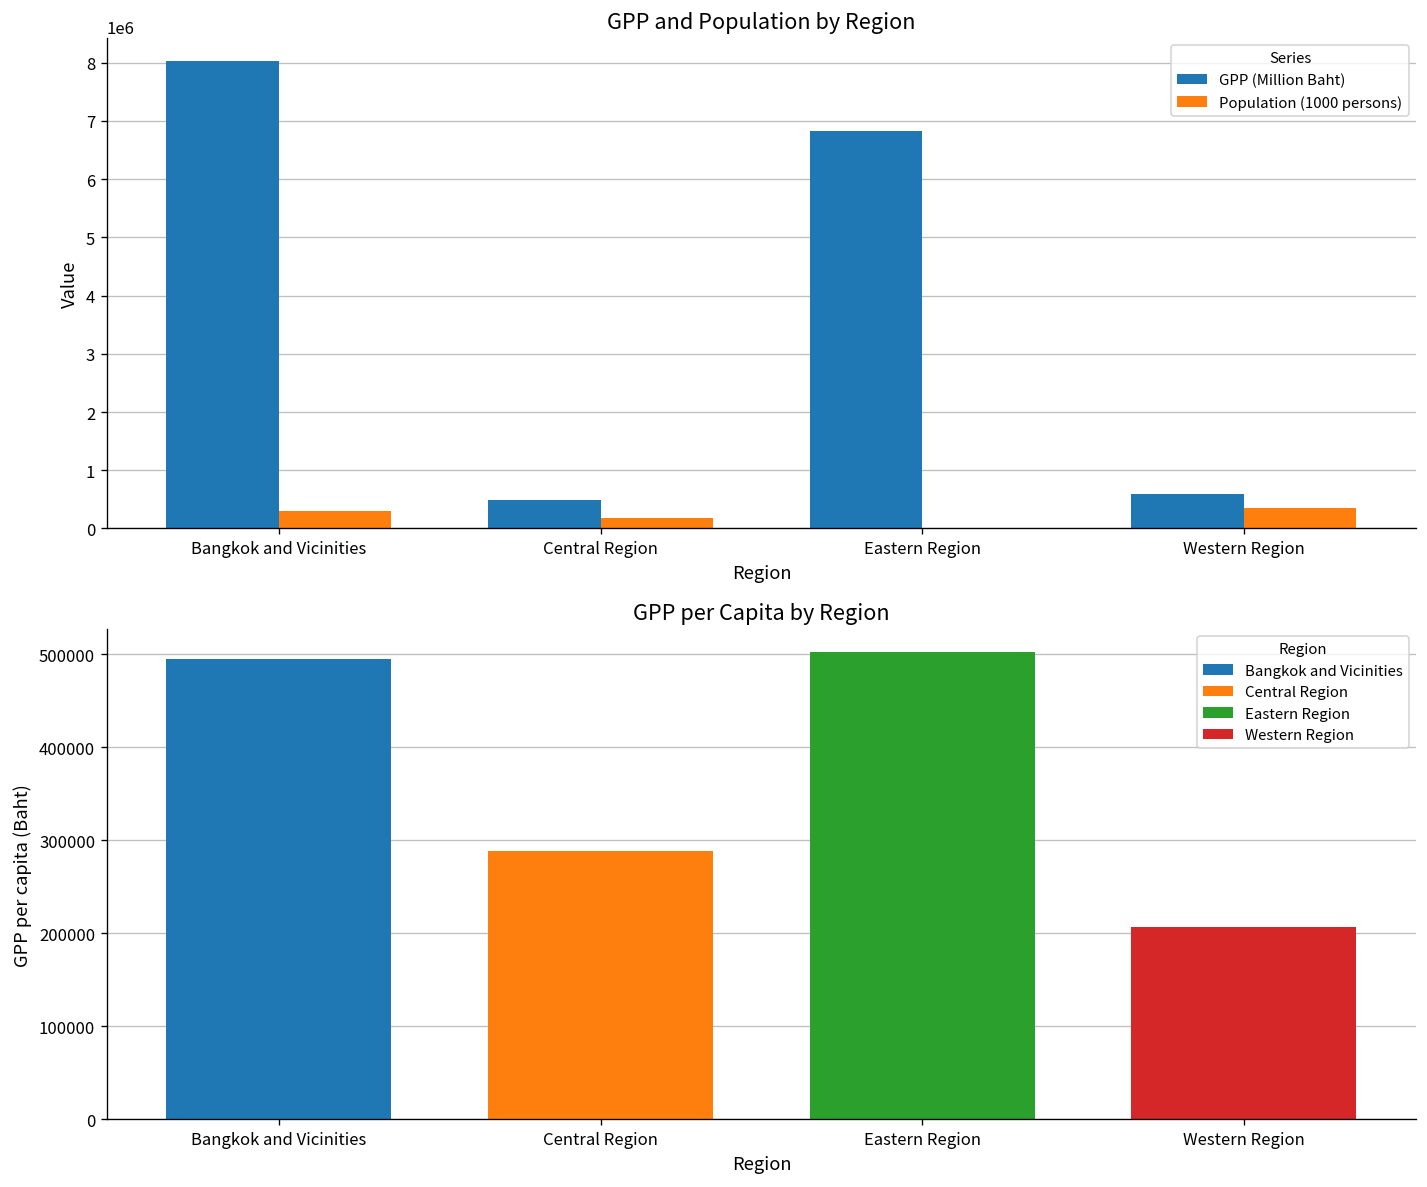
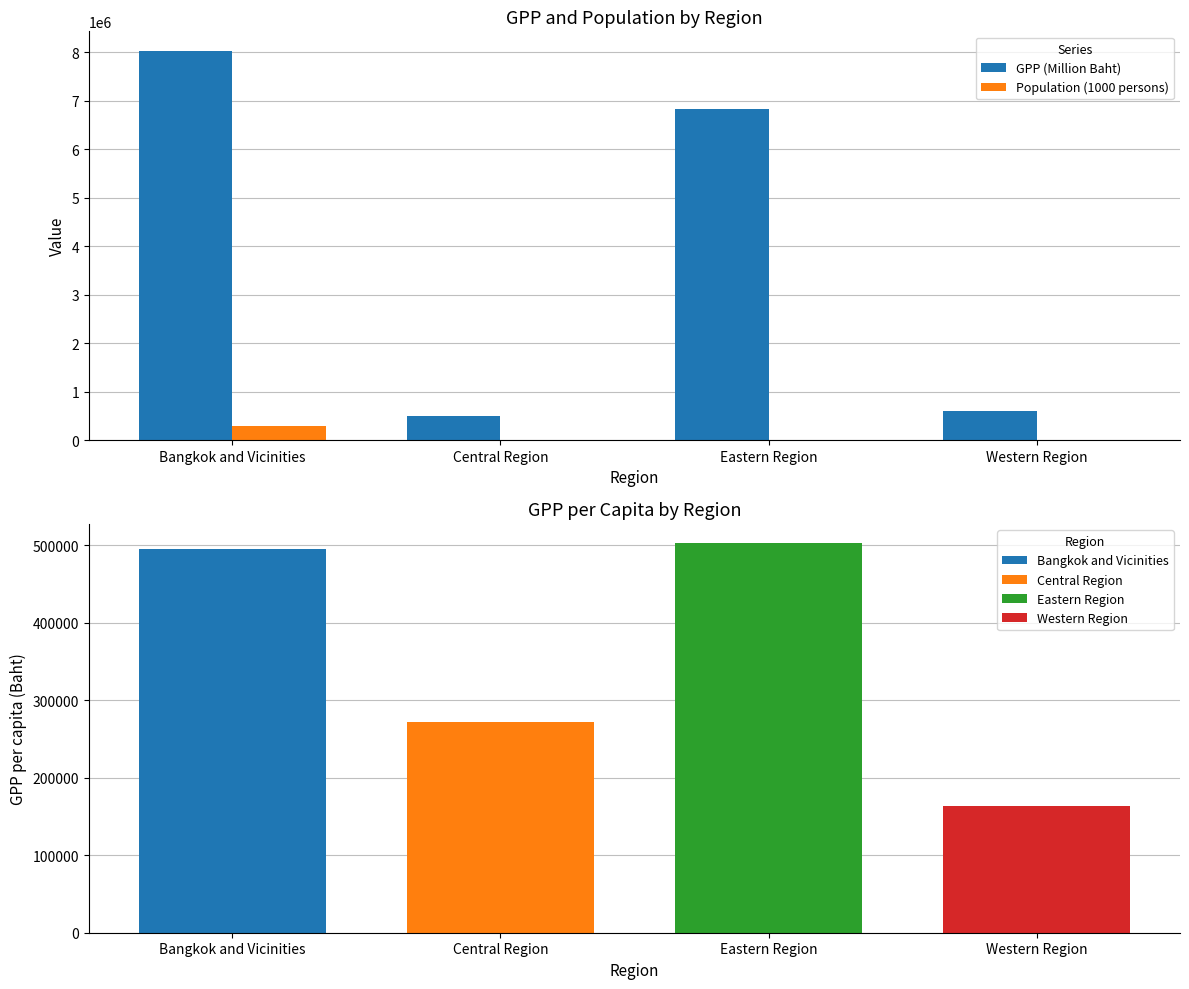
  {
    "GPP and Population by Region": {
      "GPP (Million Baht)": {
        "Bangkok and Vicinities": 8000000,
        "Central Region": 500000,
        "Eastern Region": 6800000,
        "Western Region": 600000
      },
      "Population (1000 persons)": {
        "Bangkok and Vicinities": 300000,
-       "Central Region": 200000,
-       "Western Region": 400000
+       "Central Region": 0,
+       "Western Region": 0
      }
    },
    "GPP per Capita by Region": {
      "Bangkok and Vicinities": 500000,
-     "Central Region": 290000,
+     "Central Region": 270000,
      "Eastern Region": 500000,
-     "Western Region": 210000
+     "Western Region": 160000
    }
  }
